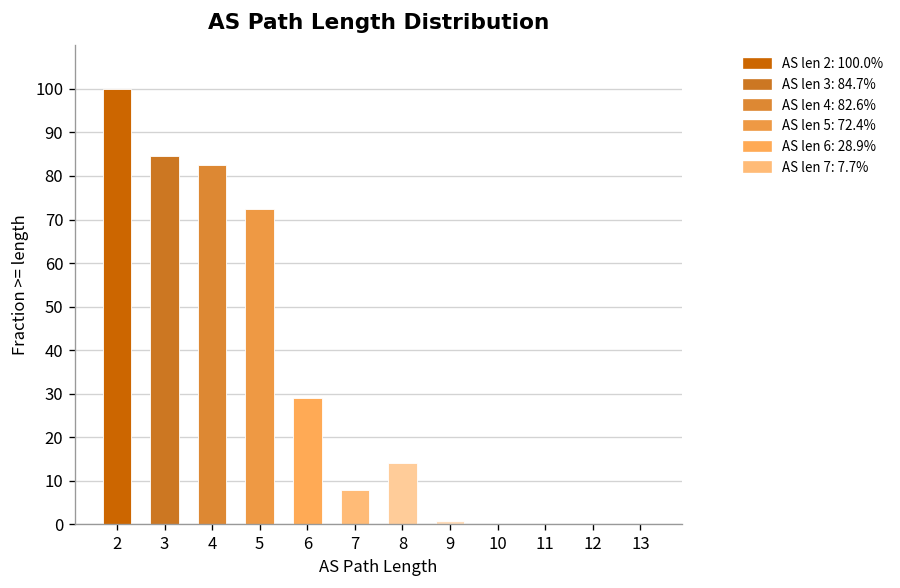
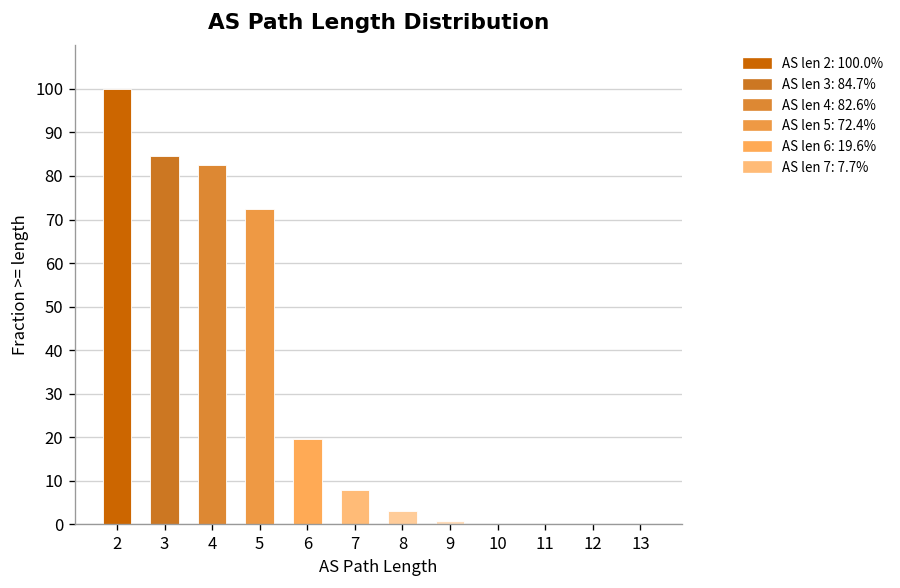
  {
-   "6": "28.9%",
-   "8": "14"
+   "6": "19.6%",
+   "8": "3"
  }
